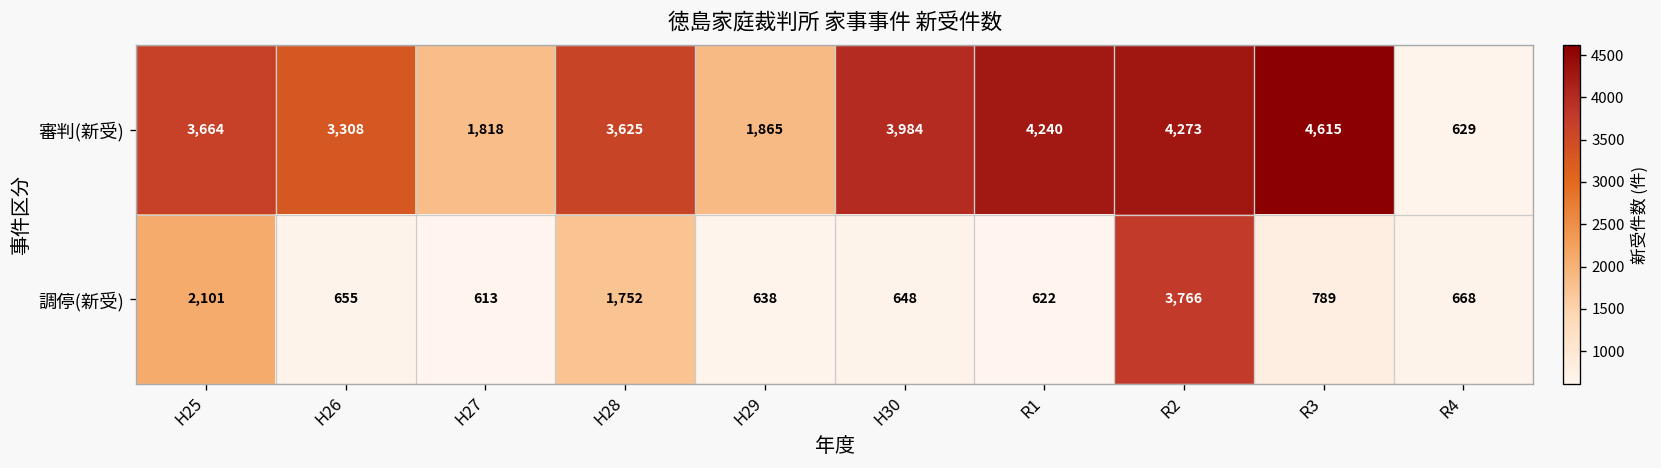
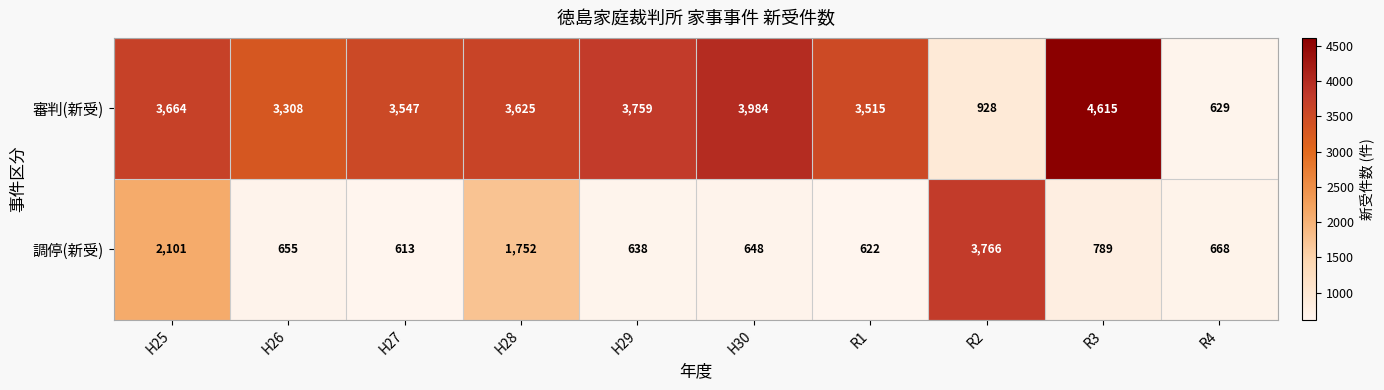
  {
    "審判(新受)": {
      "H25": "3,664",
      "H26": "3,308",
-     "H27": "1,818",
+     "H27": "3,547",
      "H28": "3,625",
-     "H29": "1,865",
+     "H29": "3,759",
      "H30": "3,984",
-     "R1": "4,240",
-     "R2": "4,273",
+     "R1": "3,515",
+     "R2": "928",
      "R3": "4,615",
      "R4": "629"
    },
    "調停(新受)": {
      "H25": "2,101",
      "H26": "655",
      "H27": "613",
      "H28": "1,752",
      "H29": "638",
      "H30": "648",
      "R1": "622",
      "R2": "3,766",
      "R3": "789",
      "R4": "668"
    }
  }
